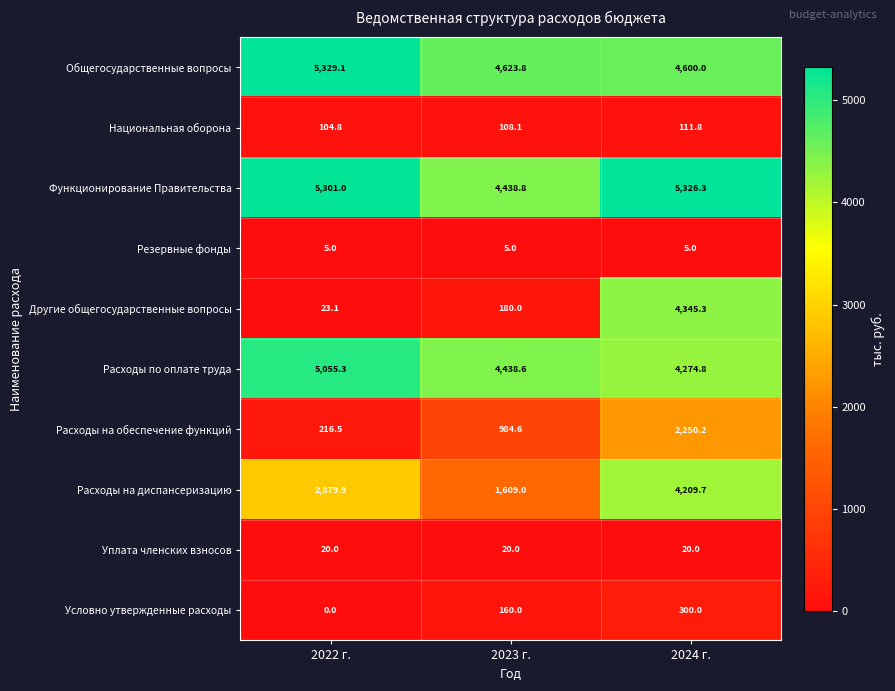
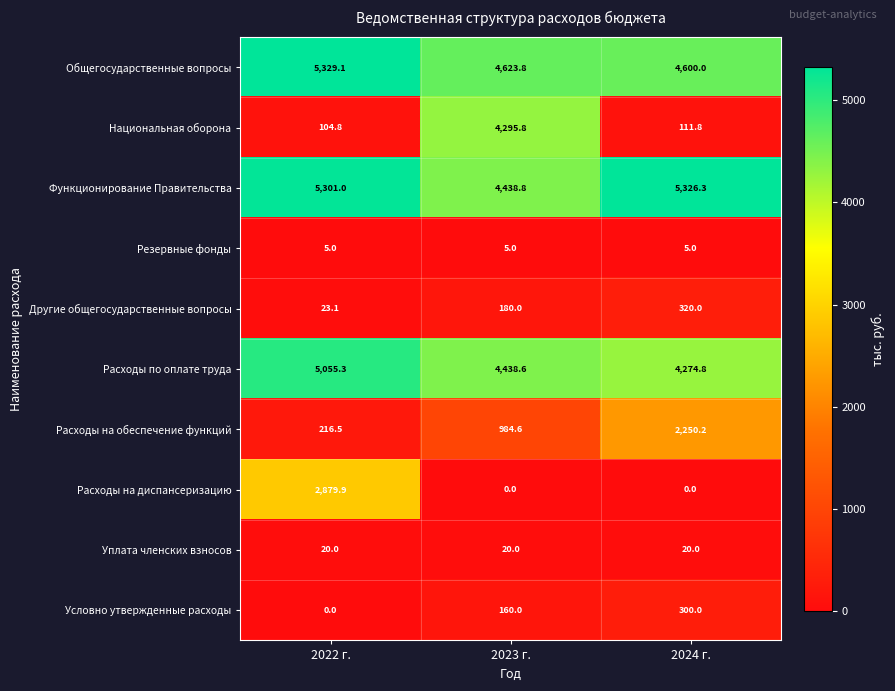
  {
    "Общегосударственные вопросы": {
      "2022 г.": "5,329.1",
      "2023 г.": "4,623.8",
      "2024 г.": "4,600.0"
    },
    "Национальная оборона": {
      "2022 г.": "104.8",
-     "2023 г.": "108.1",
+     "2023 г.": "4,295.8",
      "2024 г.": "111.8"
    },
    "Функционирование Правительства": {
      "2022 г.": "5,301.0",
      "2023 г.": "4,438.8",
      "2024 г.": "5,326.3"
    },
    "Резервные фонды": {
      "2022 г.": "5.0",
      "2023 г.": "5.0",
      "2024 г.": "5.0"
    },
    "Другие общегосударственные вопросы": {
      "2022 г.": "23.1",
      "2023 г.": "180.0",
-     "2024 г.": "4,345.3"
+     "2024 г.": "320.0"
    },
    "Расходы по оплате труда": {
      "2022 г.": "5,055.3",
      "2023 г.": "4,438.6",
      "2024 г.": "4,274.8"
    },
    "Расходы на обеспечение функций": {
      "2022 г.": "216.5",
      "2023 г.": "984.6",
      "2024 г.": "2,250.2"
    },
    "Расходы на диспансеризацию": {
      "2022 г.": "2,879.9",
-     "2023 г.": "1,609.0",
-     "2024 г.": "4,209.7"
+     "2023 г.": "0.0",
+     "2024 г.": "0.0"
    },
    "Уплата членских взносов": {
      "2022 г.": "20.0",
      "2023 г.": "20.0",
      "2024 г.": "20.0"
    },
    "Условно утвержденные расходы": {
      "2022 г.": "0.0",
      "2023 г.": "160.0",
      "2024 г.": "300.0"
    }
  }
